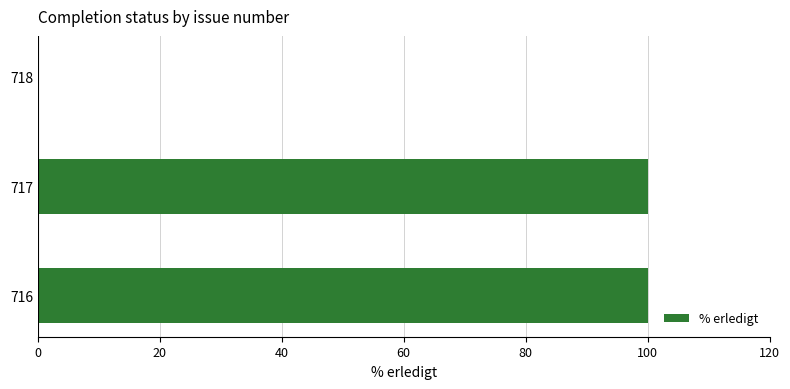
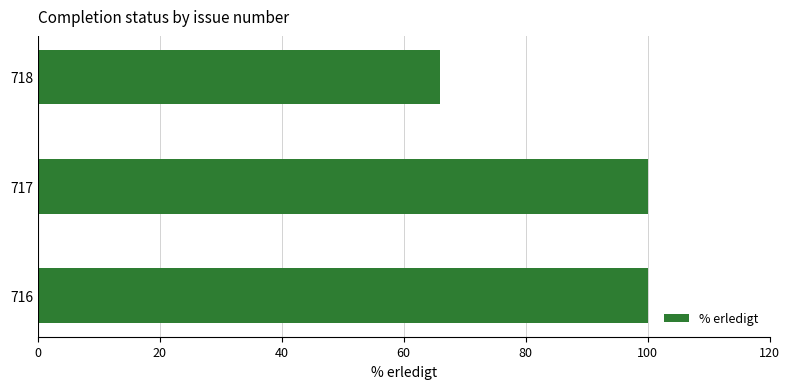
  {
-   "718": 0,
+   "718": 66,
    "717": 100,
    "716": 100
  }
